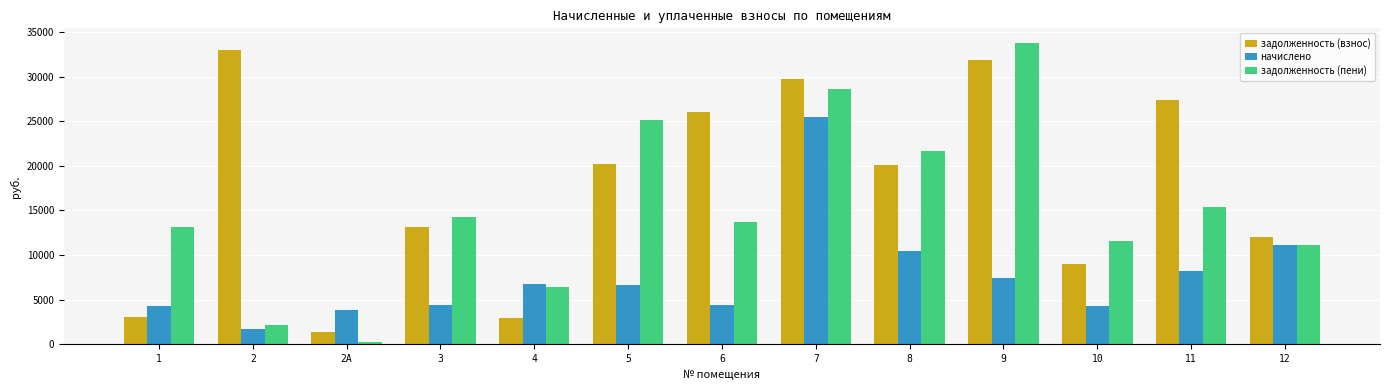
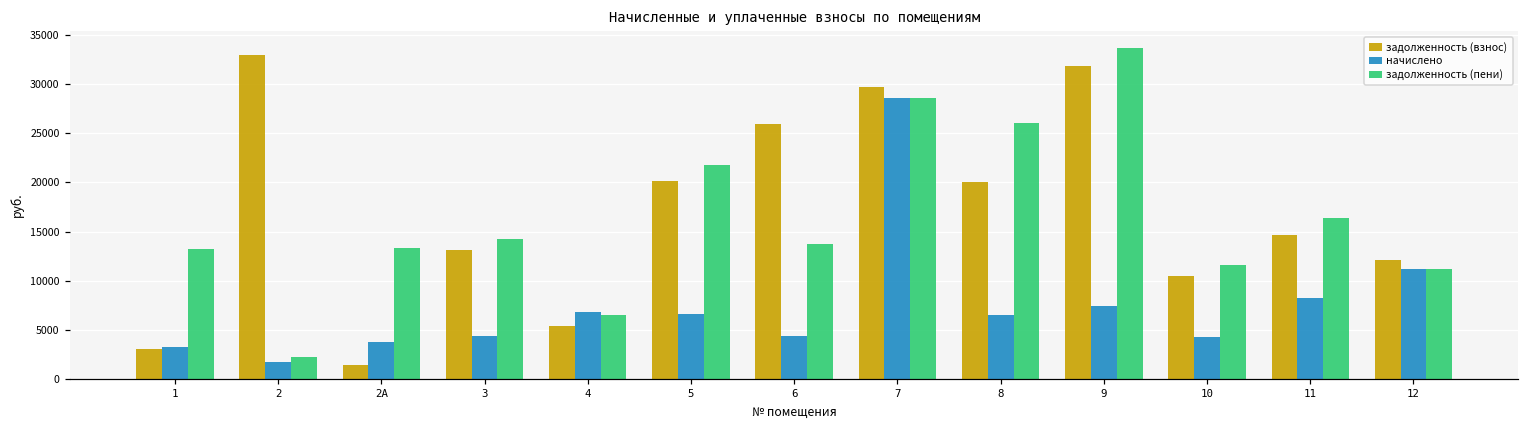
  {
    "задолженность (взнос)": {
      "1": 3000,
      "2": 33000,
      "2А": 1000,
      "3": 13000,
-     "4": 3000,
+     "4": 5000,
      "5": 20000,
      "6": 26000,
      "7": 30000,
      "8": 20000,
      "9": 32000,
-     "10": 9000,
-     "11": 27000,
+     "10": 10000,
+     "11": 15000,
      "12": 12000
    },
    "начислено": {
-     "1": 4000,
+     "1": 3000,
      "2": 2000,
      "2А": 4000,
      "3": 4000,
      "4": 7000,
      "5": 7000,
      "6": 4000,
-     "7": 26000,
-     "8": 10000,
+     "7": 29000,
+     "8": 6000,
      "9": 7000,
      "10": 4000,
      "11": 8000,
      "12": 11000
    },
    "задолженность (пени)": {
      "1": 13000,
      "2": 2000,
-     "2А": 0,
+     "2А": 13000,
      "3": 14000,
      "4": 6000,
-     "5": 25000,
+     "5": 22000,
      "6": 14000,
      "7": 29000,
-     "8": 22000,
+     "8": 26000,
      "9": 34000,
      "10": 12000,
-     "11": 15000,
+     "11": 16000,
      "12": 11000
    }
  }
